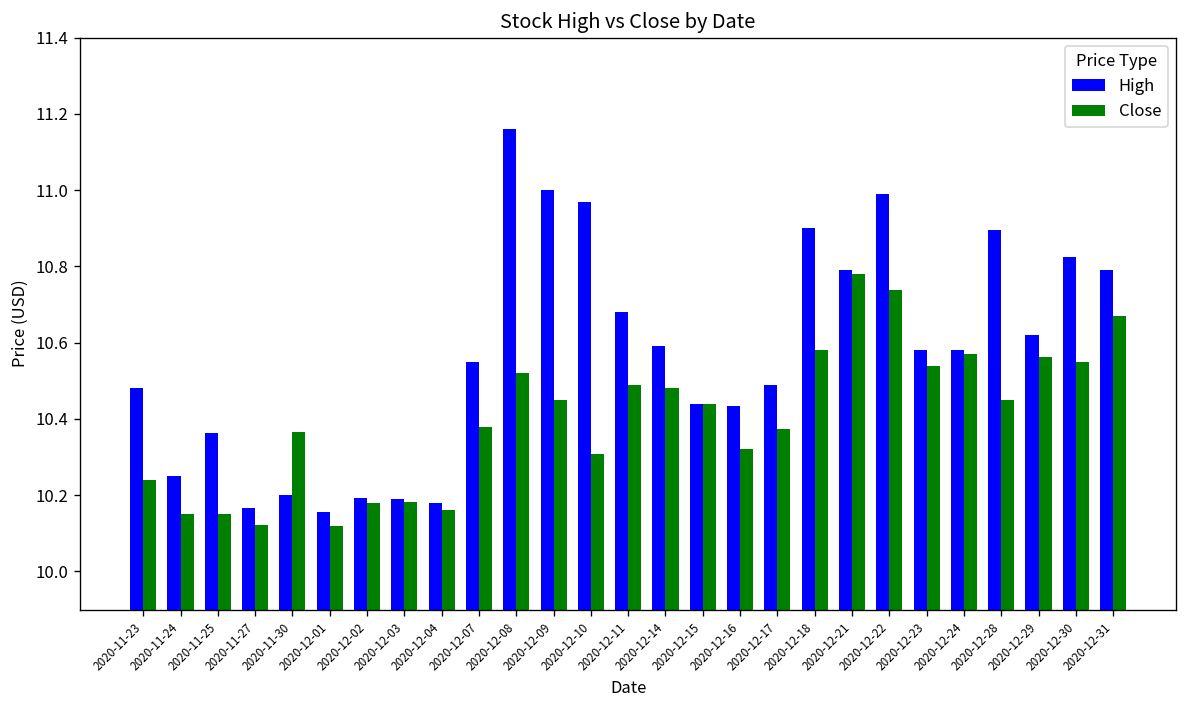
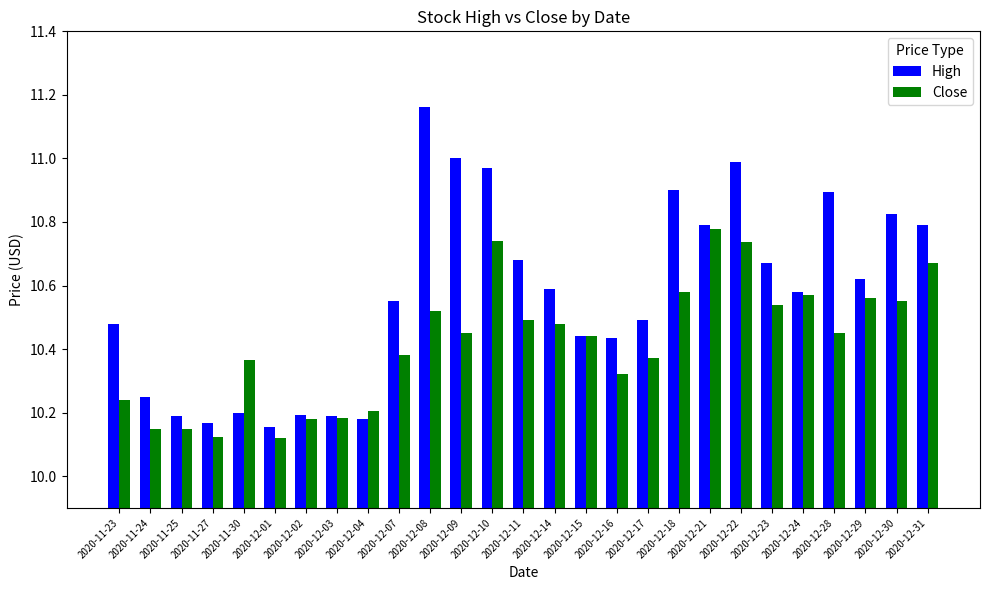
  {
    "High": {
      "2020-11-23": 10.48,
      "2020-11-24": 10.25,
-     "2020-11-25": 10.36,
+     "2020-11-25": 10.19,
      "2020-11-27": 10.17,
      "2020-11-30": 10.20,
      "2020-12-01": 10.15,
      "2020-12-02": 10.19,
      "2020-12-03": 10.19,
      "2020-12-04": 10.18,
      "2020-12-07": 10.55,
      "2020-12-08": 11.16,
      "2020-12-09": 11.00,
      "2020-12-10": 10.97,
      "2020-12-11": 10.68,
      "2020-12-14": 10.59,
      "2020-12-15": 10.44,
      "2020-12-16": 10.43,
      "2020-12-17": 10.49,
      "2020-12-18": 10.90,
      "2020-12-21": 10.79,
      "2020-12-22": 10.99,
-     "2020-12-23": 10.58,
+     "2020-12-23": 10.67,
      "2020-12-24": 10.58,
      "2020-12-28": 10.90,
      "2020-12-29": 10.62,
      "2020-12-30": 10.82,
      "2020-12-31": 10.79
    },
    "Close": {
      "2020-11-23": 10.24,
      "2020-11-24": 10.15,
      "2020-11-25": 10.15,
      "2020-11-27": 10.12,
      "2020-11-30": 10.37,
      "2020-12-01": 10.12,
      "2020-12-02": 10.18,
      "2020-12-03": 10.18,
-     "2020-12-04": 10.16,
+     "2020-12-04": 10.21,
      "2020-12-07": 10.38,
      "2020-12-08": 10.52,
      "2020-12-09": 10.45,
-     "2020-12-10": 10.31,
+     "2020-12-10": 10.74,
      "2020-12-11": 10.49,
      "2020-12-14": 10.48,
      "2020-12-15": 10.44,
      "2020-12-16": 10.32,
      "2020-12-17": 10.37,
      "2020-12-18": 10.58,
      "2020-12-21": 10.78,
      "2020-12-22": 10.74,
      "2020-12-23": 10.54,
      "2020-12-24": 10.57,
      "2020-12-28": 10.45,
      "2020-12-29": 10.56,
      "2020-12-30": 10.55,
      "2020-12-31": 10.67
    }
  }
